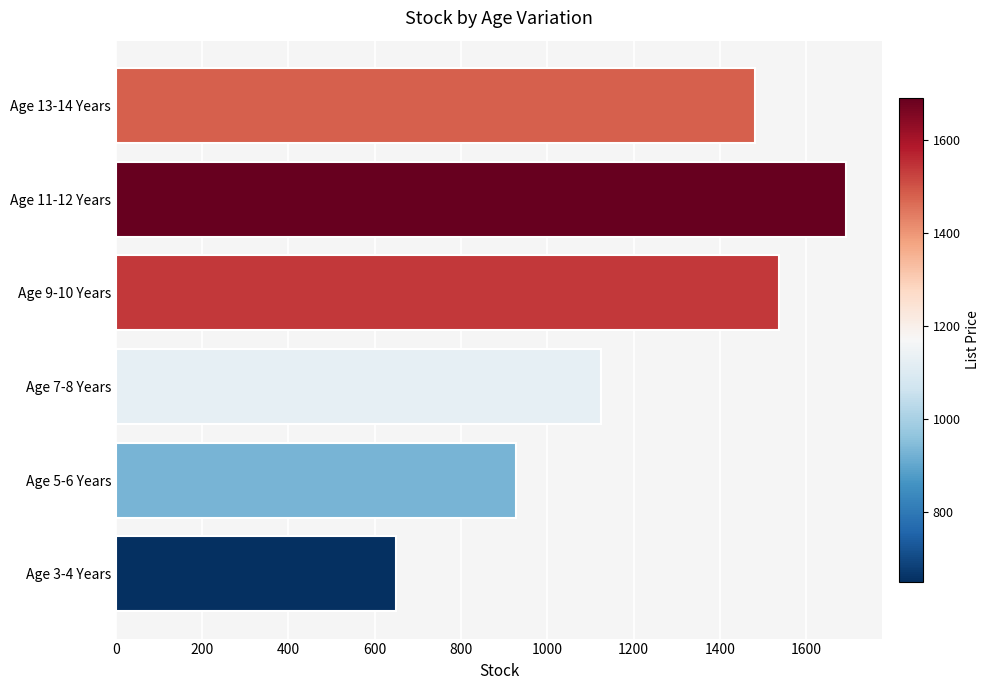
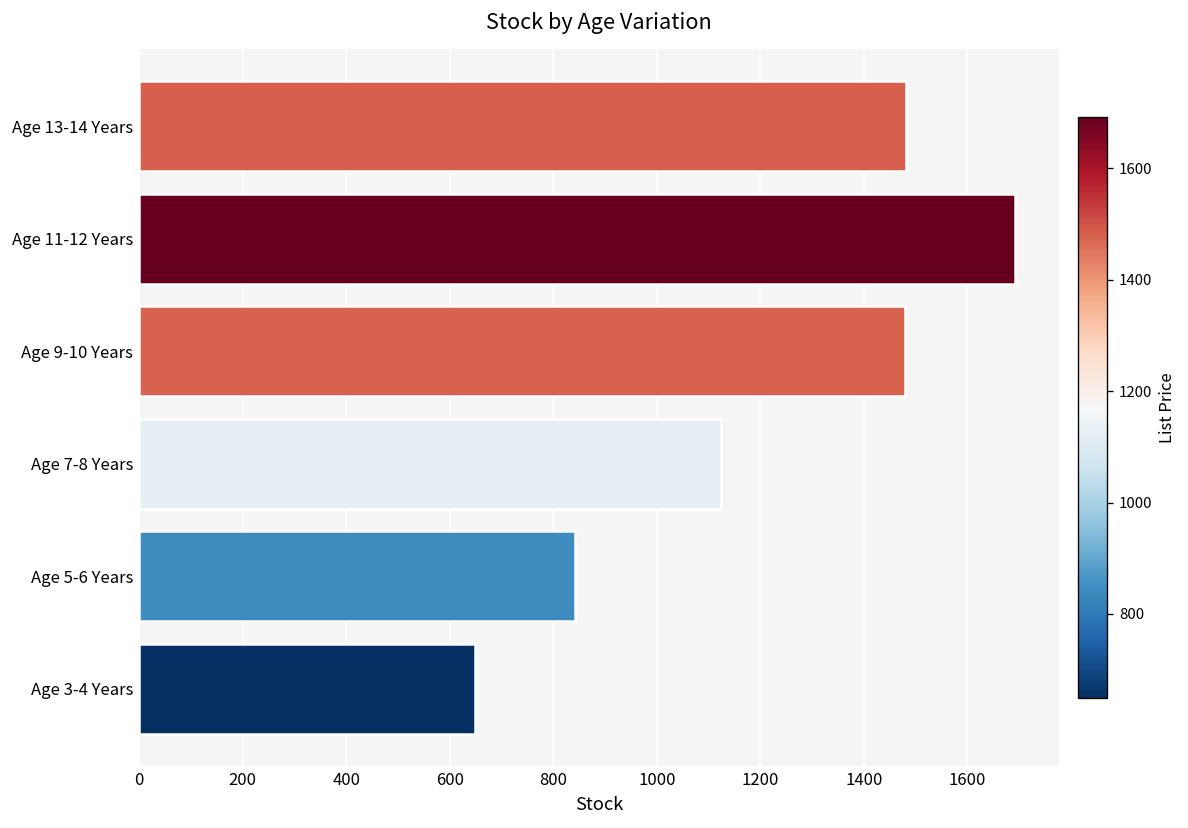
  {
    "Age 13-14 Years": 1480,
    "Age 11-12 Years": 1690,
-   "Age 9-10 Years": 1540,
+   "Age 9-10 Years": 1480,
    "Age 7-8 Years": 1120,
-   "Age 5-6 Years": 930,
+   "Age 5-6 Years": 840,
    "Age 3-4 Years": 650
  }
